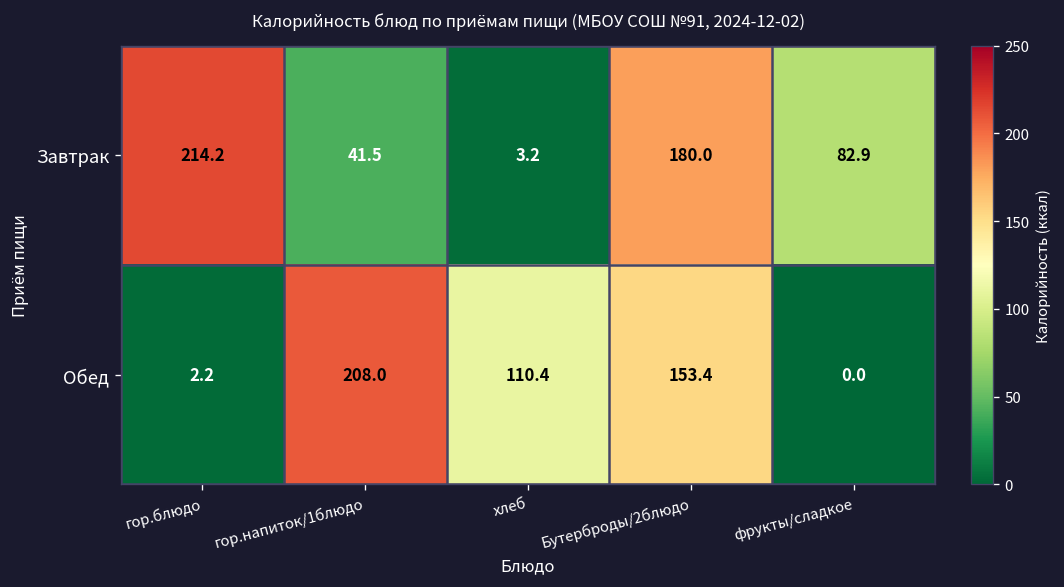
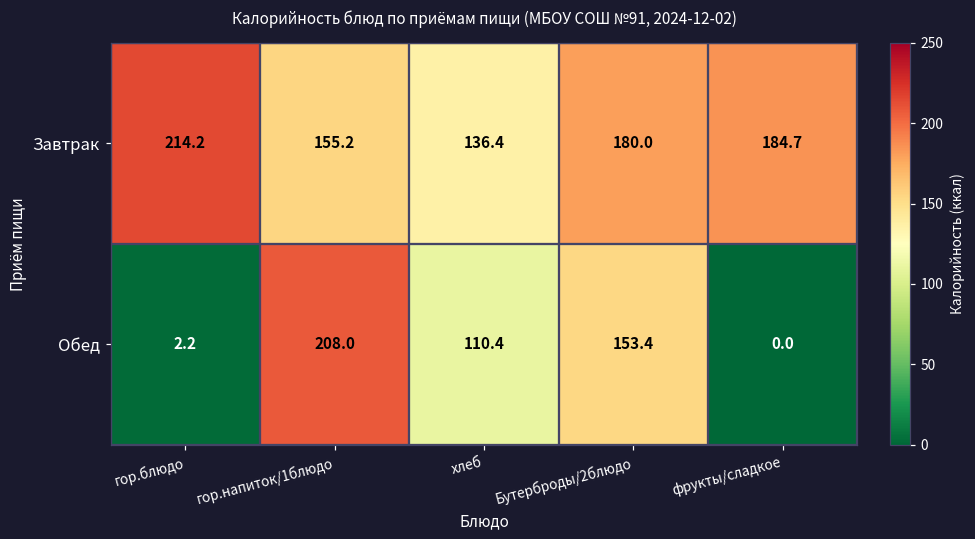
  {
    "Завтрак": {
      "гор.блюдо": 214.2,
-     "гор.напиток/1блюдо": 41.5,
-     "хлеб": 3.2,
+     "гор.напиток/1блюдо": 155.2,
+     "хлеб": 136.4,
      "Бутерброды/2блюдо": 180.0,
-     "фрукты/сладкое": 82.9
+     "фрукты/сладкое": 184.7
    },
    "Обед": {
      "гор.блюдо": 2.2,
      "гор.напиток/1блюдо": 208.0,
      "хлеб": 110.4,
      "Бутерброды/2блюдо": 153.4,
      "фрукты/сладкое": 0.0
    }
  }
